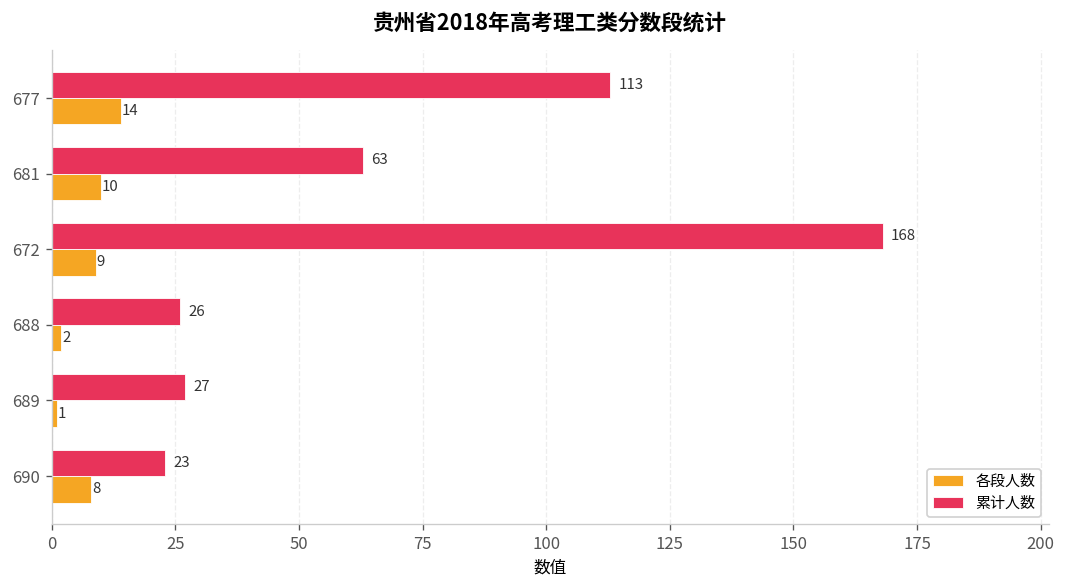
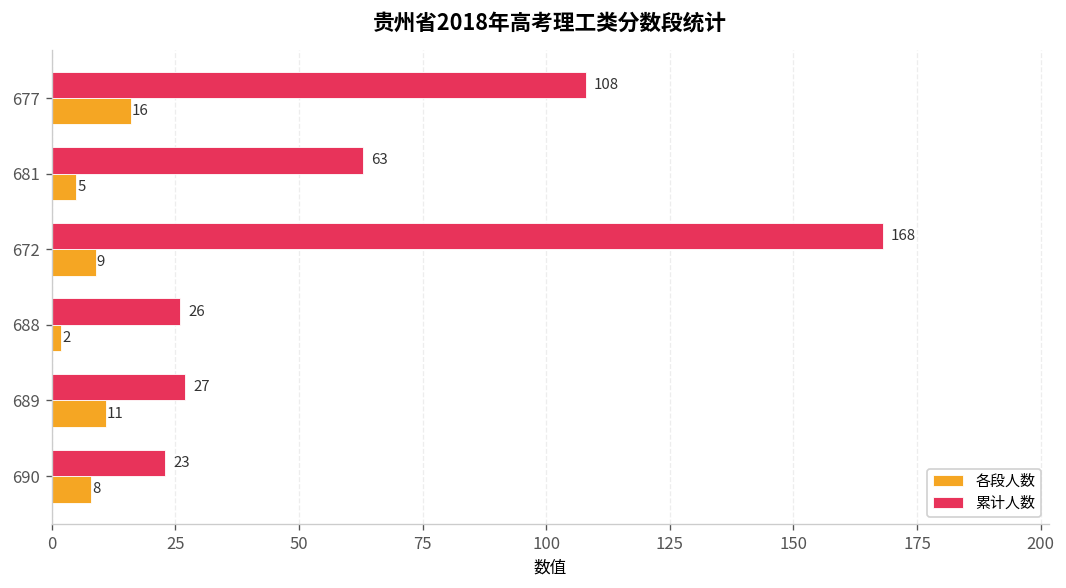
  {
    "各段人数": {
-     "677": 14,
-     "681": 10,
+     "677": 16,
+     "681": 5,
      "672": 9,
      "688": 2,
-     "689": 1,
+     "689": 11,
      "690": 8
    },
    "累计人数": {
-     "677": 113,
+     "677": 108,
      "681": 63,
      "672": 168,
      "688": 26,
      "689": 27,
      "690": 23
    }
  }
